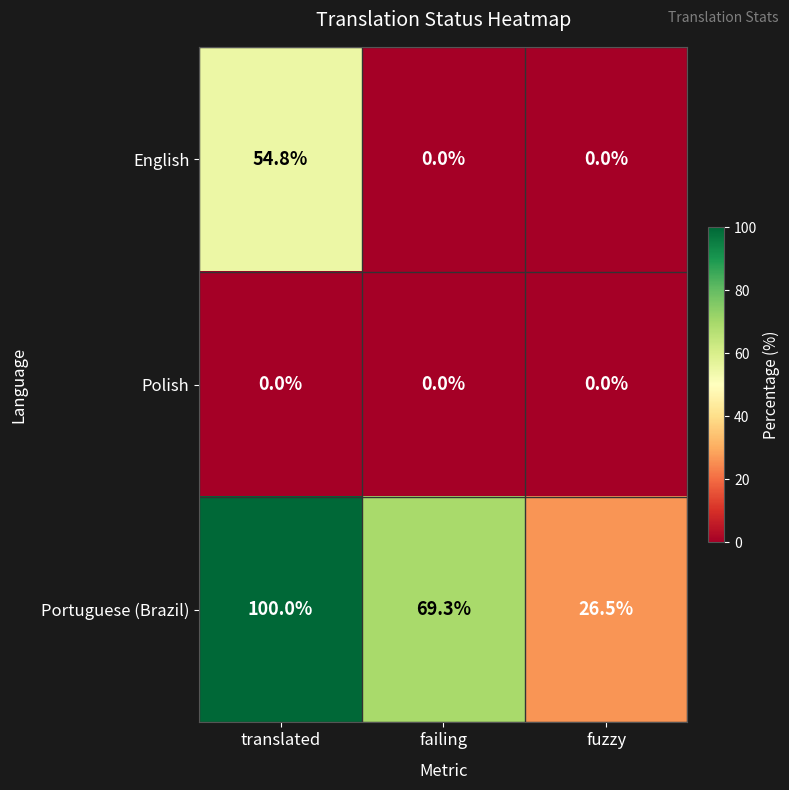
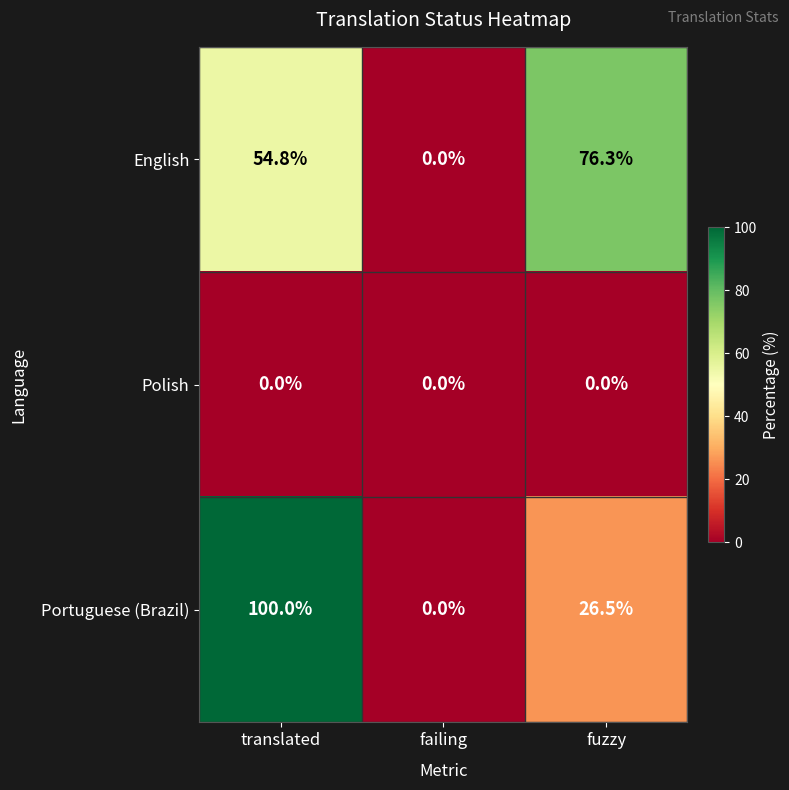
  {
    "English": {
      "translated": "54.8%",
      "failing": "0.0%",
-     "fuzzy": "0.0%"
+     "fuzzy": "76.3%"
    },
    "Polish": {
      "translated": "0.0%",
      "failing": "0.0%",
      "fuzzy": "0.0%"
    },
    "Portuguese (Brazil)": {
      "translated": "100.0%",
-     "failing": "69.3%",
+     "failing": "0.0%",
      "fuzzy": "26.5%"
    }
  }
